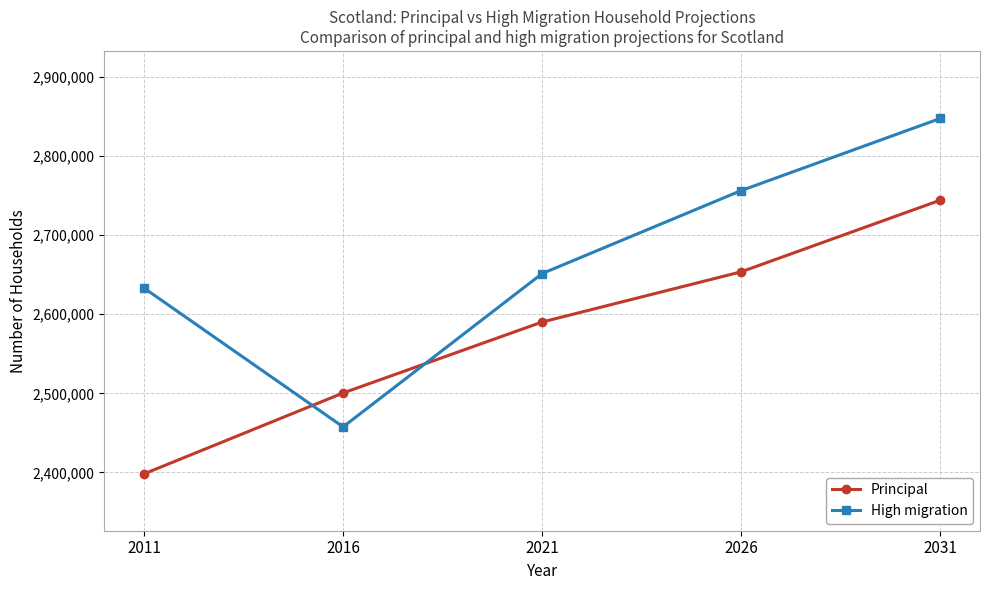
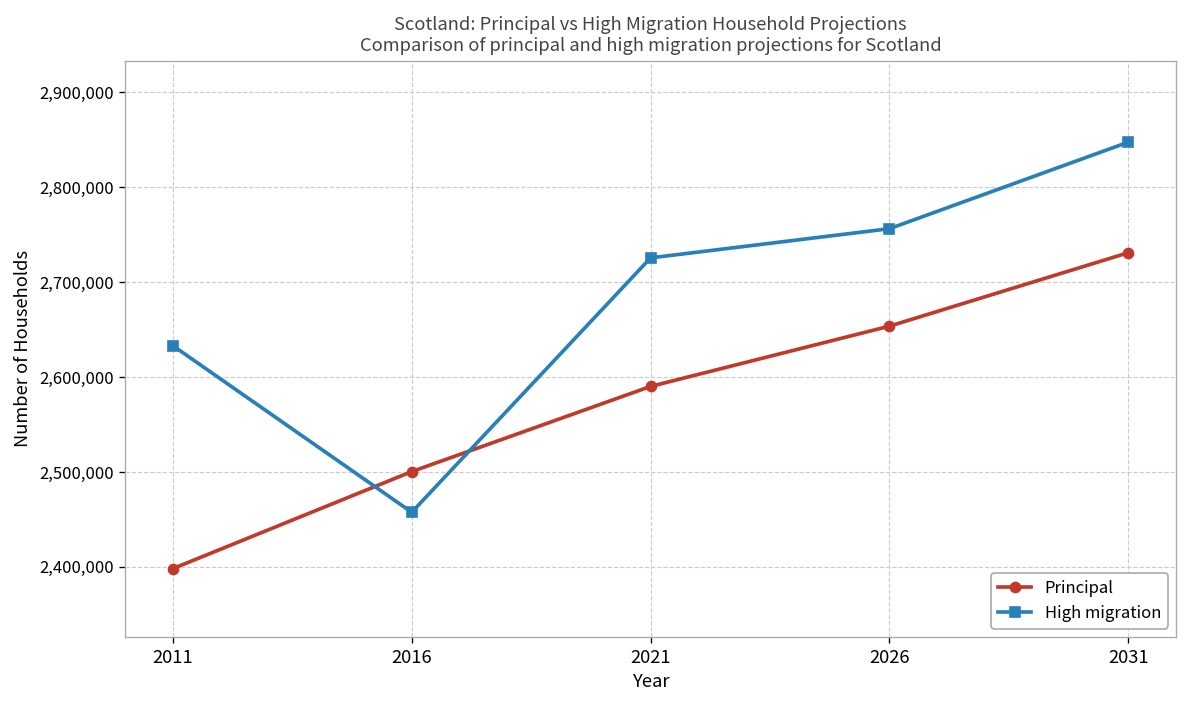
  {
    "Principal": {
      "2011": "2,400,000",
      "2016": "2,500,000",
      "2021": "2,590,000",
      "2026": "2,650,000",
-     "2031": "2,740,000"
+     "2031": "2,730,000"
    },
    "High migration": {
      "2011": "2,630,000",
      "2016": "2,460,000",
-     "2021": "2,650,000",
+     "2021": "2,730,000",
      "2026": "2,760,000",
      "2031": "2,850,000"
    }
  }
